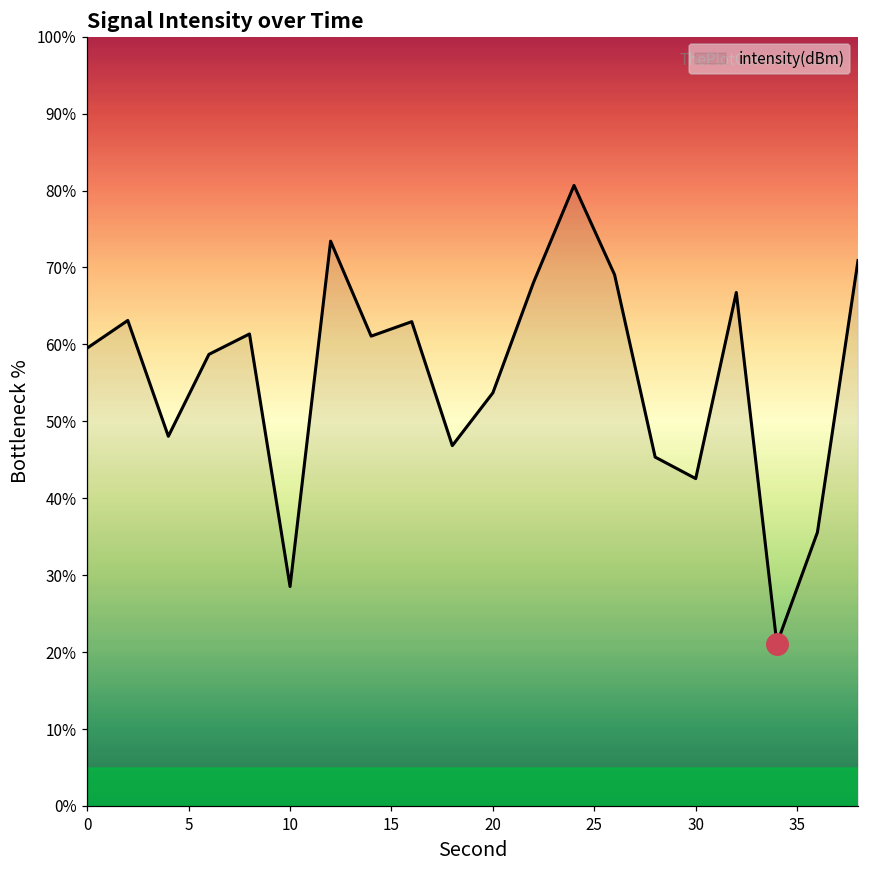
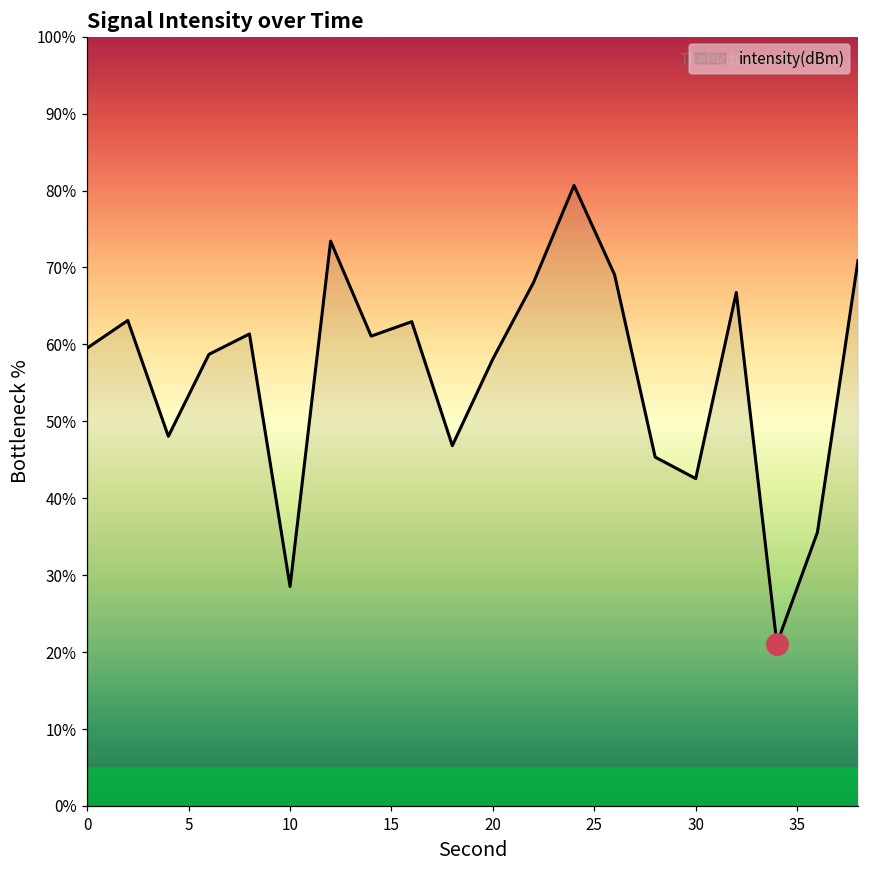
  {
    "intensity(dBm)": {
      "0": "60%",
      "10": "29%",
-     "20": "54%",
+     "20": "58%",
      "30": "43%"
    }
  }
